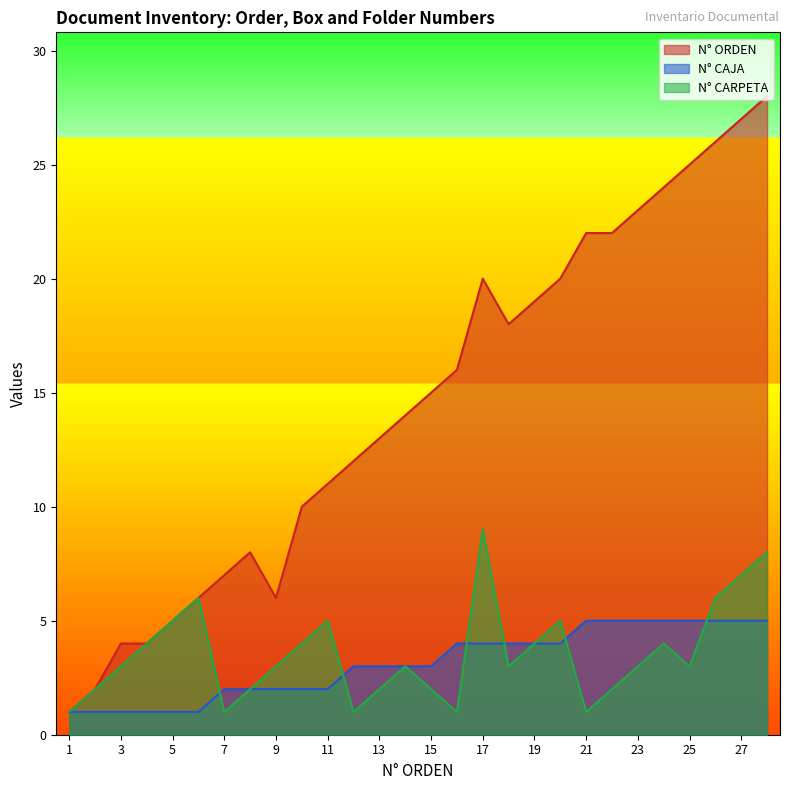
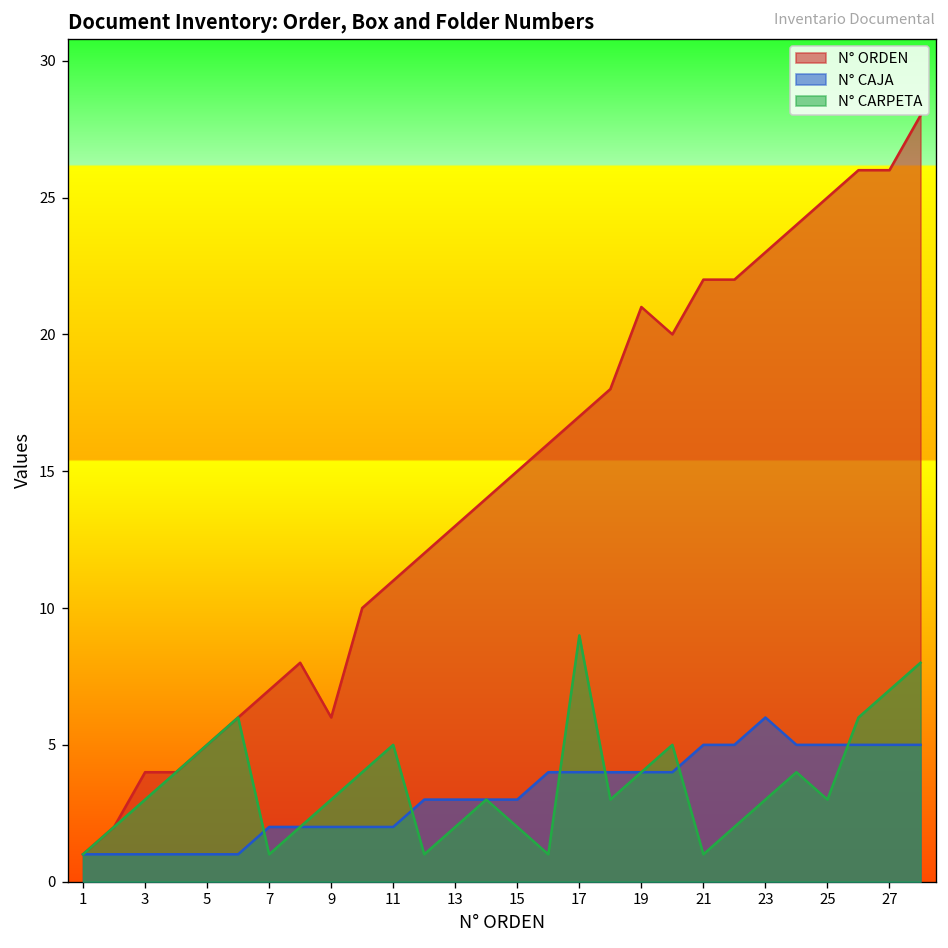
  {
    "N° ORDEN": {
      "3": 4,
      "7": 7,
      "9": 6,
      "11": 11,
      "13": 13,
      "15": 15,
-     "17": 20,
-     "19": 19,
+     "17": 17,
+     "19": 21,
      "21": 22,
      "23": 23,
      "25": 25,
-     "27": 27
+     "27": 26
    },
    "N° CAJA": {
      "3": 1,
      "5": 1,
      "7": 2,
      "9": 2,
      "11": 2,
      "13": 3,
      "15": 3,
      "17": 4,
      "21": 5,
-     "23": 5,
+     "23": 6,
      "25": 5,
      "27": 5
    },
    "N° CARPETA": {
      "3": 3,
      "7": 1,
      "9": 3,
      "11": 5,
      "13": 2,
      "15": 2,
      "17": 9,
      "21": 1,
      "23": 3,
      "25": 3,
      "27": 7
    }
  }
